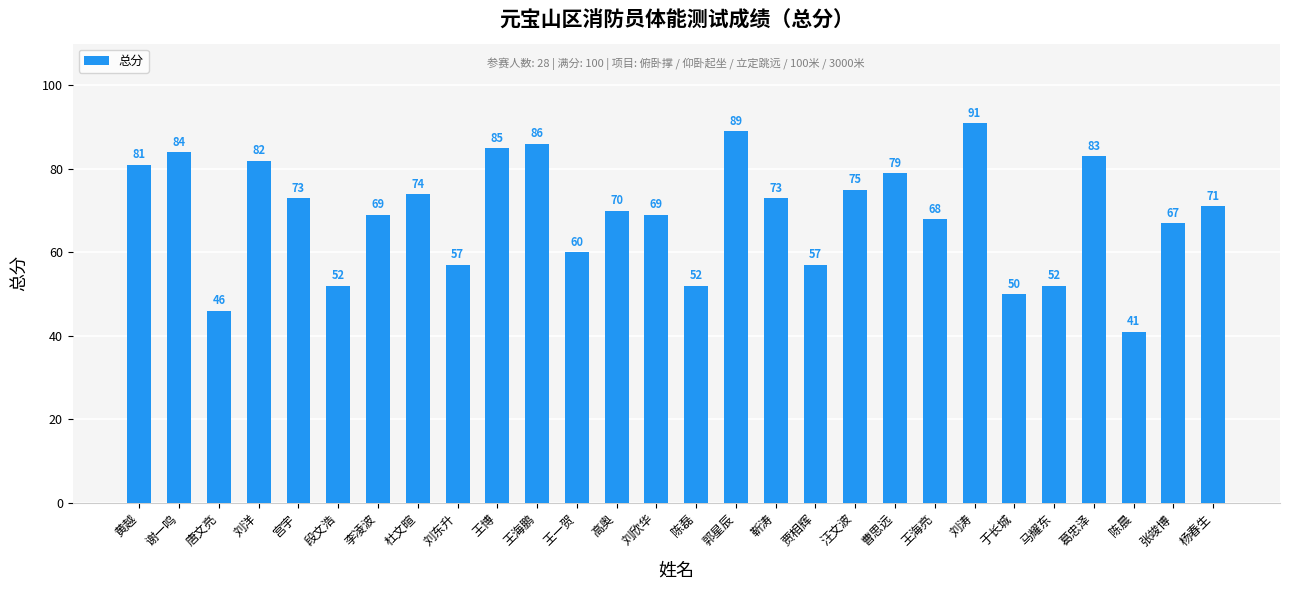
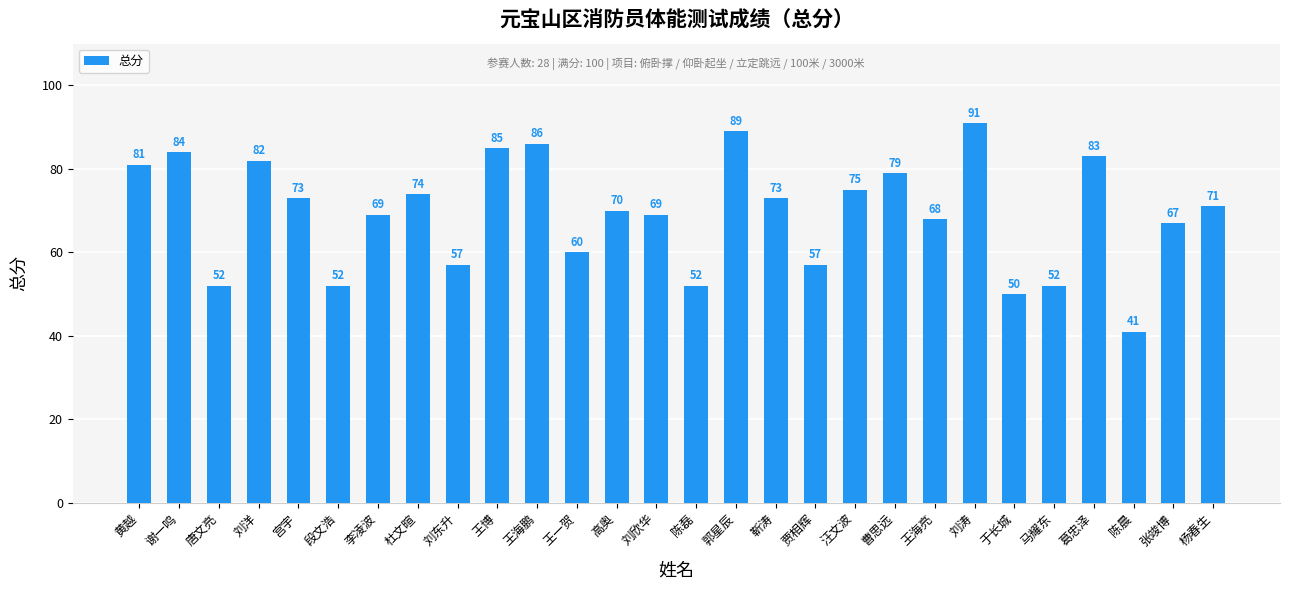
  {
    "黄越": 81,
    "谢一鸣": 84,
-   "唐文亮": 46,
+   "唐文亮": 52,
    "刘洋": 82,
    "宫宇": 73,
    "段文浩": 52,
    "李凌波": 69,
    "杜文暄": 74,
    "刘东升": 57,
    "王博": 85,
    "王海鹏": 86,
    "王一贺": 60,
    "高奥": 70,
    "刘欣华": 69,
    "陈磊": 52,
    "郭星辰": 89,
    "靳涛": 73,
    "贾相辉": 57,
    "汪文波": 75,
    "曹思远": 79,
    "王海亮": 68,
    "刘涛": 91,
    "于长城": 50,
    "马耀东": 52,
    "葛忠泽": 83,
    "陈晨": 41,
    "张竣博": 67,
    "杨春生": 71
  }
